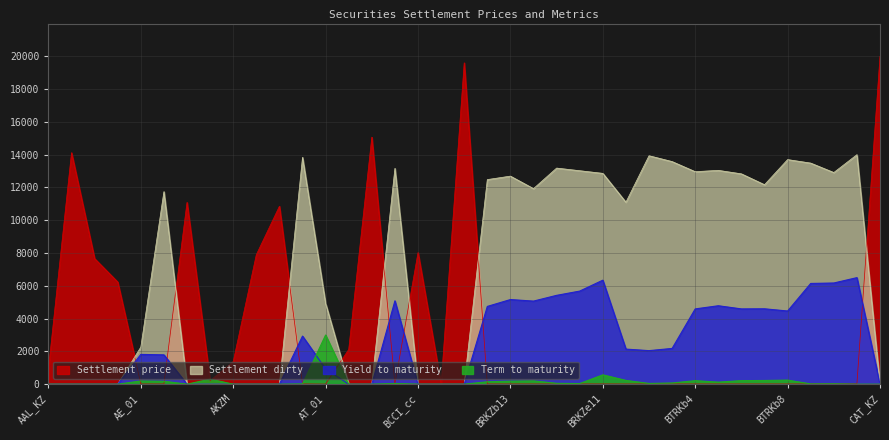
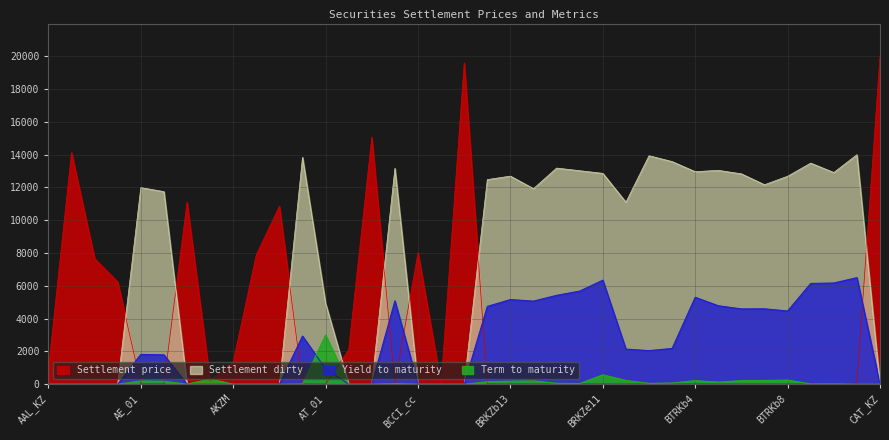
  {
    "Settlement price": {
      "AAL_KZ": 900,
      "AE_01": 0,
      "AT_01": 0,
      "BCCI_cc": 8000,
      "BRKZb13": 0,
      "BRKZe11": 0,
      "BTRKb4": 0,
      "BTRKb8": 0,
      "CAT_KZ": 20000
    },
    "Settlement dirty": {
-     "AE_01": 2300,
+     "AE_01": 12000,
      "AT_01": 4900,
      "BRKZb13": 12700,
      "BRKZe11": 12900,
      "BTRKb4": 13000,
-     "BTRKb8": 13700
+     "BTRKb8": 12700
    },
    "Yield to maturity": {
      "AE_01": 1800,
      "BRKZb13": 5200,
      "BRKZe11": 6300,
-     "BTRKb4": 4600,
+     "BTRKb4": 5300,
      "BTRKb8": 4500
    },
    "Term to maturity": {
      "AE_01": 200,
      "AT_01": 3000,
      "BRKZb13": 200,
      "BRKZe11": 600,
      "BTRKb4": 200,
      "BTRKb8": 200
    }
  }
